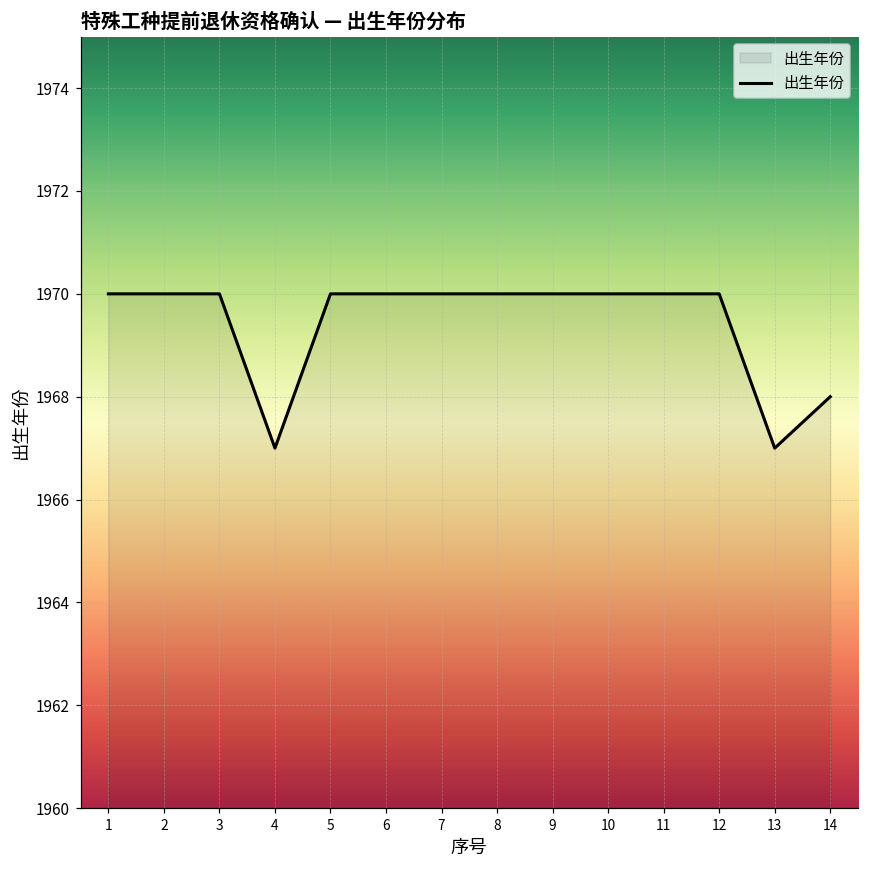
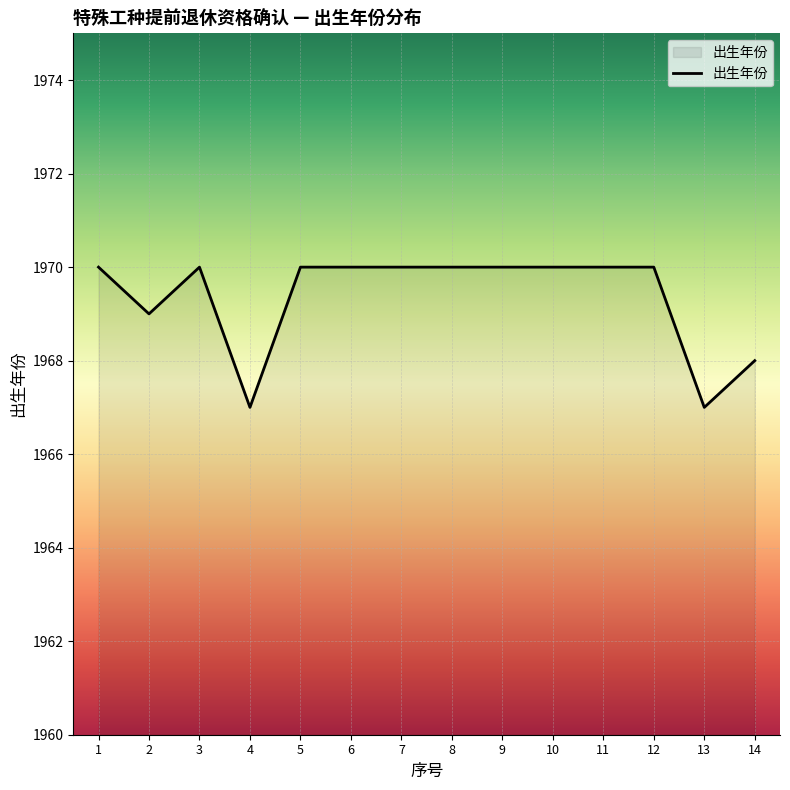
  {
    "1": 1970,
-   "2": 1970,
+   "2": 1969,
    "3": 1970,
    "4": 1967,
    "5": 1970,
    "6": 1970,
    "7": 1970,
    "8": 1970,
    "9": 1970,
    "10": 1970,
    "11": 1970,
    "12": 1970,
    "13": 1967,
    "14": 1968
  }
